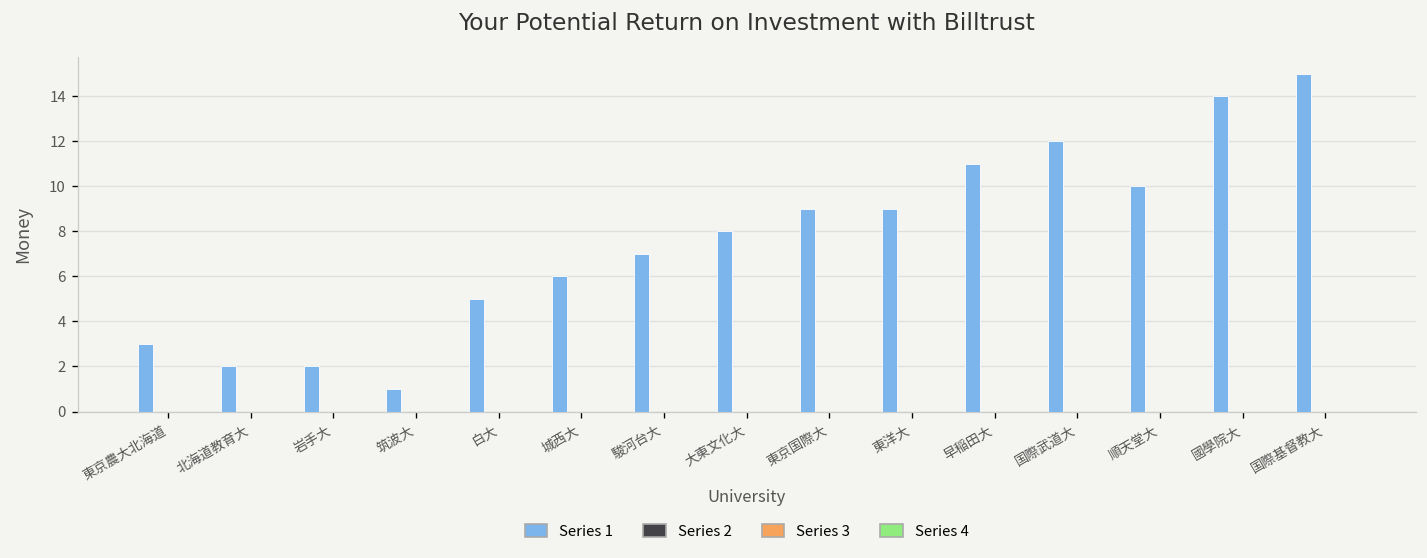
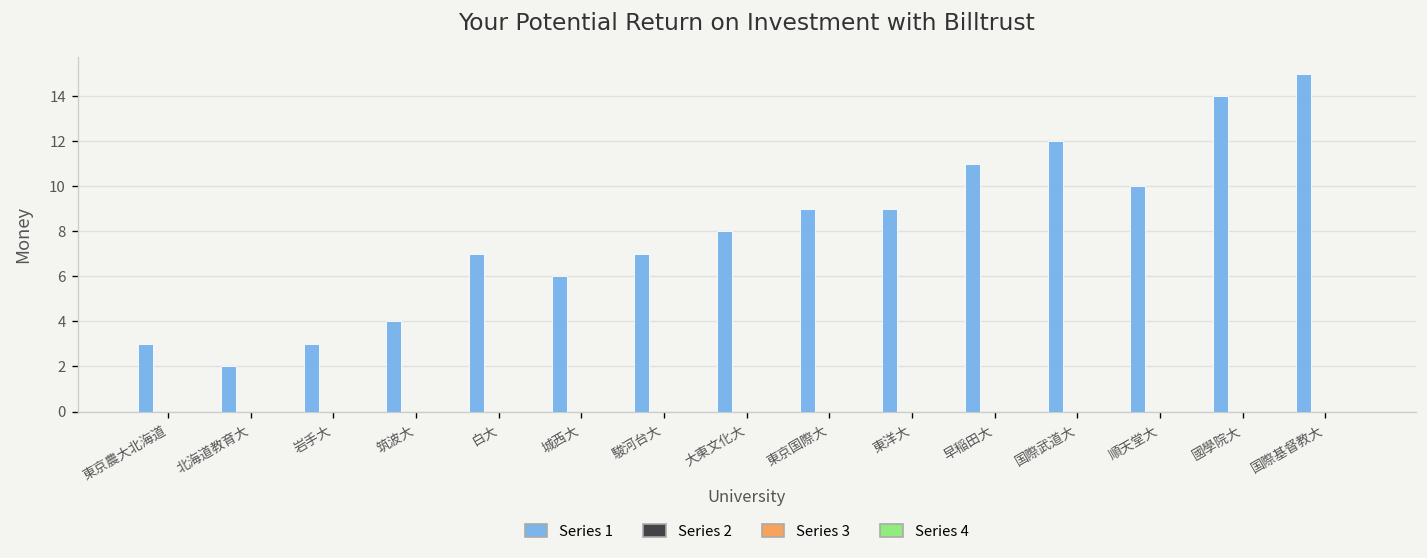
  {
    "Series 1": {
      "東京農大北海道": 3,
      "北海道教育大": 2,
-     "岩手大": 2,
-     "筑波大": 1,
-     "白大": 5,
+     "岩手大": 3,
+     "筑波大": 4,
+     "白大": 7,
      "城西大": 6,
      "駿河台大": 7,
      "大東文化大": 8,
      "東京国際大": 9,
      "東洋大": 9,
      "早稲田大": 11,
      "国際武道大": 12,
      "順天堂大": 10,
      "國學院大": 14,
      "国際基督教大": 15
    },
    "Series 2": {
      "東京農大北海道": 0,
      "北海道教育大": 0,
      "岩手大": 0,
      "筑波大": 0,
      "白大": 0,
      "城西大": 0,
      "駿河台大": 0,
      "大東文化大": 0,
      "東京国際大": 0,
      "東洋大": 0,
      "早稲田大": 0,
      "国際武道大": 0,
      "順天堂大": 0,
      "國學院大": 0,
      "国際基督教大": 0
    },
    "Series 3": {
      "東京農大北海道": 0,
      "北海道教育大": 0,
      "岩手大": 0,
      "筑波大": 0,
      "白大": 0,
      "城西大": 0,
      "駿河台大": 0,
      "大東文化大": 0,
      "東京国際大": 0,
      "東洋大": 0,
      "早稲田大": 0,
      "国際武道大": 0,
      "順天堂大": 0,
      "國學院大": 0,
      "国際基督教大": 0
    },
    "Series 4": {
      "東京農大北海道": 0,
      "北海道教育大": 0,
      "岩手大": 0,
      "筑波大": 0,
      "白大": 0,
      "城西大": 0,
      "駿河台大": 0,
      "大東文化大": 0,
      "東京国際大": 0,
      "東洋大": 0,
      "早稲田大": 0,
      "国際武道大": 0,
      "順天堂大": 0,
      "國學院大": 0,
      "国際基督教大": 0
    }
  }
